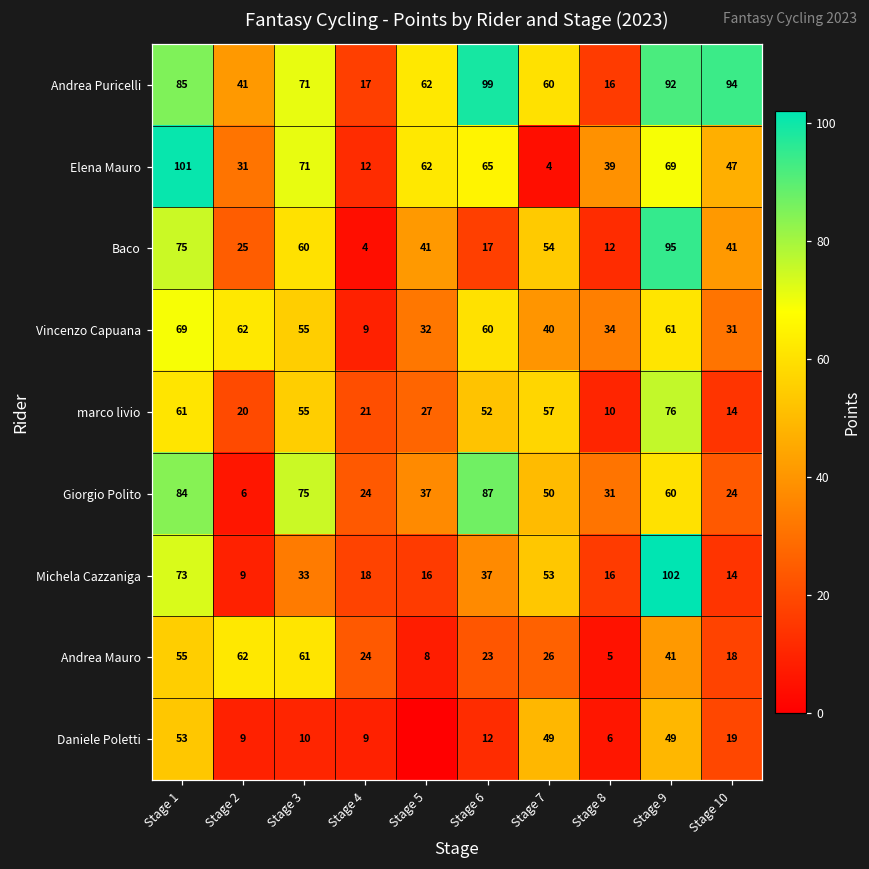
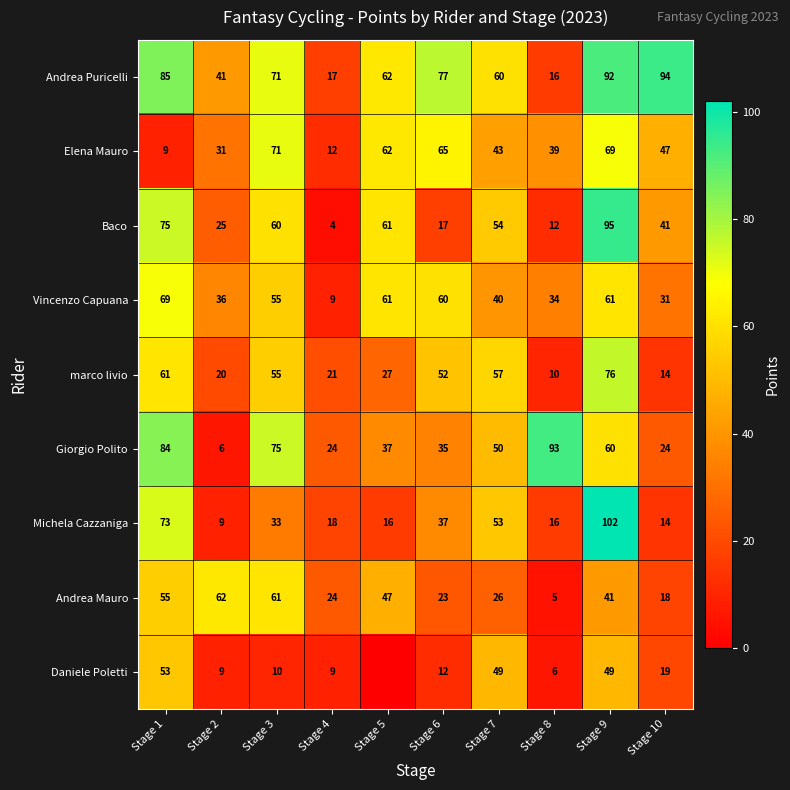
  {
    "Andrea Puricelli": {
      "Stage 1": 85,
      "Stage 2": 41,
      "Stage 3": 71,
      "Stage 4": 17,
      "Stage 5": 62,
-     "Stage 6": 99,
+     "Stage 6": 77,
      "Stage 7": 60,
      "Stage 8": 16,
      "Stage 9": 92,
      "Stage 10": 94
    },
    "Elena Mauro": {
-     "Stage 1": 101,
+     "Stage 1": 9,
      "Stage 2": 31,
      "Stage 3": 71,
      "Stage 4": 12,
      "Stage 5": 62,
      "Stage 6": 65,
-     "Stage 7": 4,
+     "Stage 7": 43,
      "Stage 8": 39,
      "Stage 9": 69,
      "Stage 10": 47
    },
    "Baco": {
      "Stage 1": 75,
      "Stage 2": 25,
      "Stage 3": 60,
      "Stage 4": 4,
-     "Stage 5": 41,
+     "Stage 5": 61,
      "Stage 6": 17,
      "Stage 7": 54,
      "Stage 8": 12,
      "Stage 9": 95,
      "Stage 10": 41
    },
    "Vincenzo Capuana": {
      "Stage 1": 69,
-     "Stage 2": 62,
+     "Stage 2": 36,
      "Stage 3": 55,
      "Stage 4": 9,
-     "Stage 5": 32,
+     "Stage 5": 61,
      "Stage 6": 60,
      "Stage 7": 40,
      "Stage 8": 34,
      "Stage 9": 61,
      "Stage 10": 31
    },
    "marco livio": {
      "Stage 1": 61,
      "Stage 2": 20,
      "Stage 3": 55,
      "Stage 4": 21,
      "Stage 5": 27,
      "Stage 6": 52,
      "Stage 7": 57,
      "Stage 8": 10,
      "Stage 9": 76,
      "Stage 10": 14
    },
    "Giorgio Polito": {
      "Stage 1": 84,
      "Stage 2": 6,
      "Stage 3": 75,
      "Stage 4": 24,
      "Stage 5": 37,
-     "Stage 6": 87,
+     "Stage 6": 35,
      "Stage 7": 50,
-     "Stage 8": 31,
+     "Stage 8": 93,
      "Stage 9": 60,
      "Stage 10": 24
    },
    "Michela Cazzaniga": {
      "Stage 1": 73,
      "Stage 2": 9,
      "Stage 3": 33,
      "Stage 4": 18,
      "Stage 5": 16,
      "Stage 6": 37,
      "Stage 7": 53,
      "Stage 8": 16,
      "Stage 9": 102,
      "Stage 10": 14
    },
    "Andrea Mauro": {
      "Stage 1": 55,
      "Stage 2": 62,
      "Stage 3": 61,
      "Stage 4": 24,
-     "Stage 5": 8,
+     "Stage 5": 47,
      "Stage 6": 23,
      "Stage 7": 26,
      "Stage 8": 5,
      "Stage 9": 41,
      "Stage 10": 18
    },
    "Daniele Poletti": {
      "Stage 1": 53,
      "Stage 2": 9,
      "Stage 3": 10,
      "Stage 4": 9,
      "Stage 6": 12,
      "Stage 7": 49,
      "Stage 8": 6,
      "Stage 9": 49,
      "Stage 10": 19
    }
  }
